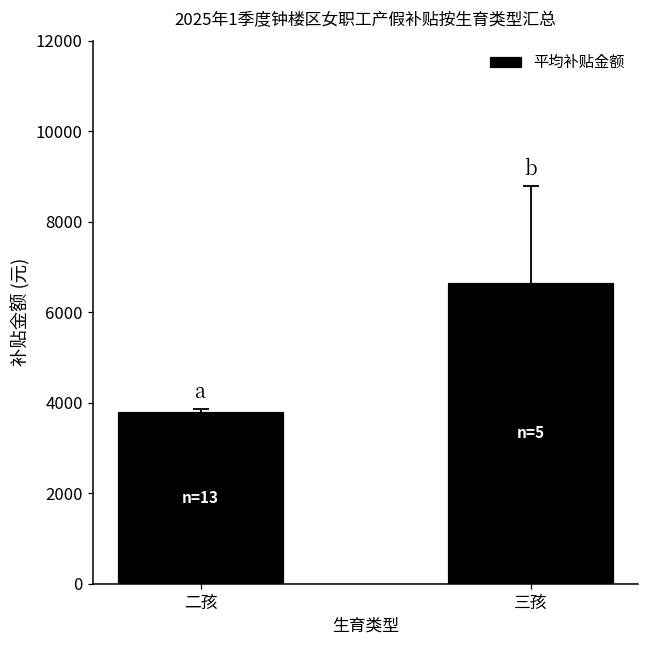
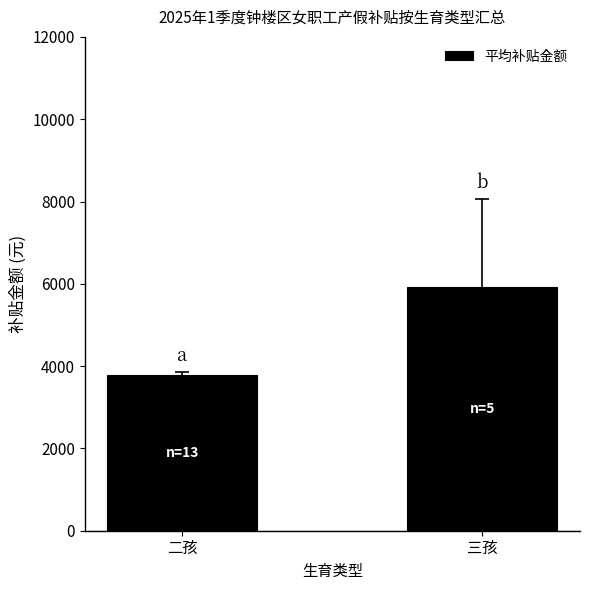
  {
    "平均补贴金额": {
-     "三孩": 6600
+     "三孩": 5900
    }
  }
